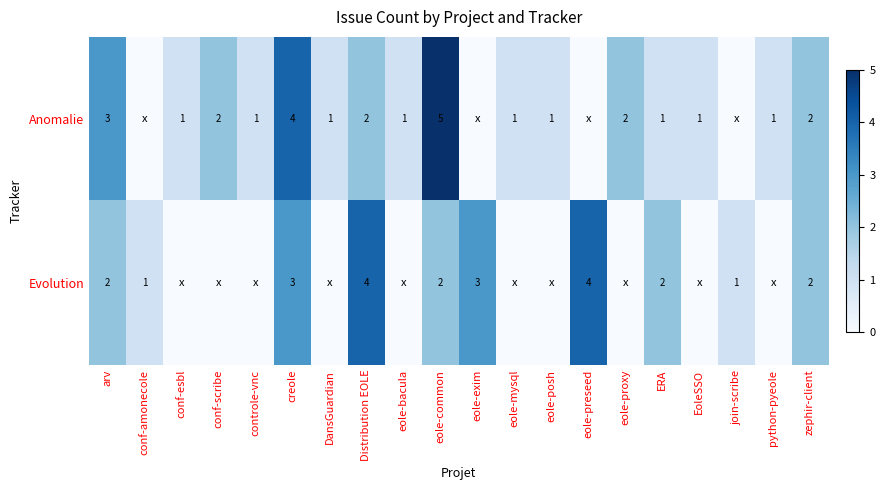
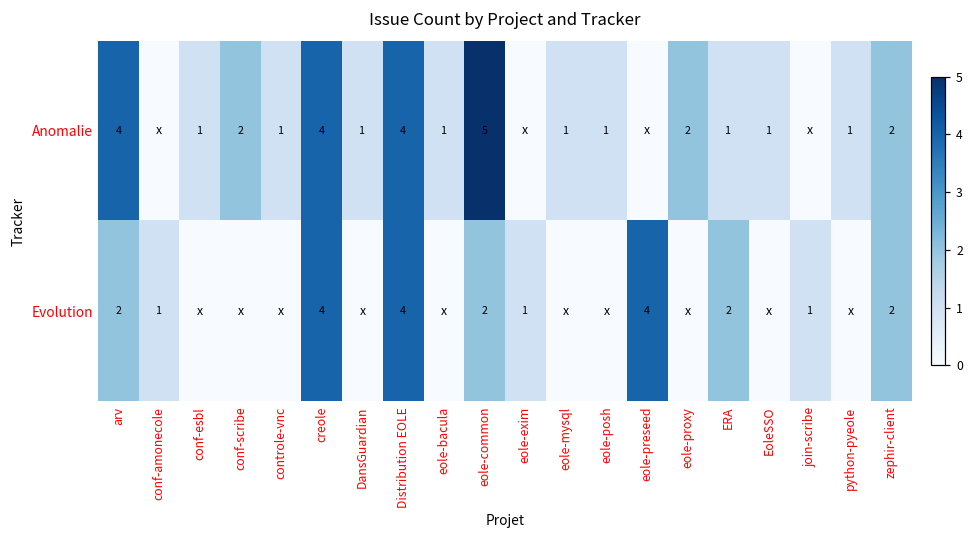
  {
    "Anomalie": {
-     "arv": 3,
+     "arv": 4,
      "conf-esbl": 1,
      "conf-scribe": 2,
      "controle-vnc": 1,
      "creole": 4,
      "DansGuardian": 1,
-     "Distribution EOLE": 2,
+     "Distribution EOLE": 4,
      "eole-bacula": 1,
      "eole-common": 5,
      "eole-mysql": 1,
      "eole-posh": 1,
      "eole-proxy": 2,
      "ERA": 1,
      "EoleSSO": 1,
      "python-pyeole": 1,
      "zephir-client": 2
    },
    "Evolution": {
      "arv": 2,
      "conf-amonecole": 1,
-     "creole": 3,
+     "creole": 4,
      "Distribution EOLE": 4,
      "eole-common": 2,
-     "eole-exim": 3,
+     "eole-exim": 1,
      "eole-preseed": 4,
      "ERA": 2,
      "join-scribe": 1,
      "zephir-client": 2
    }
  }
